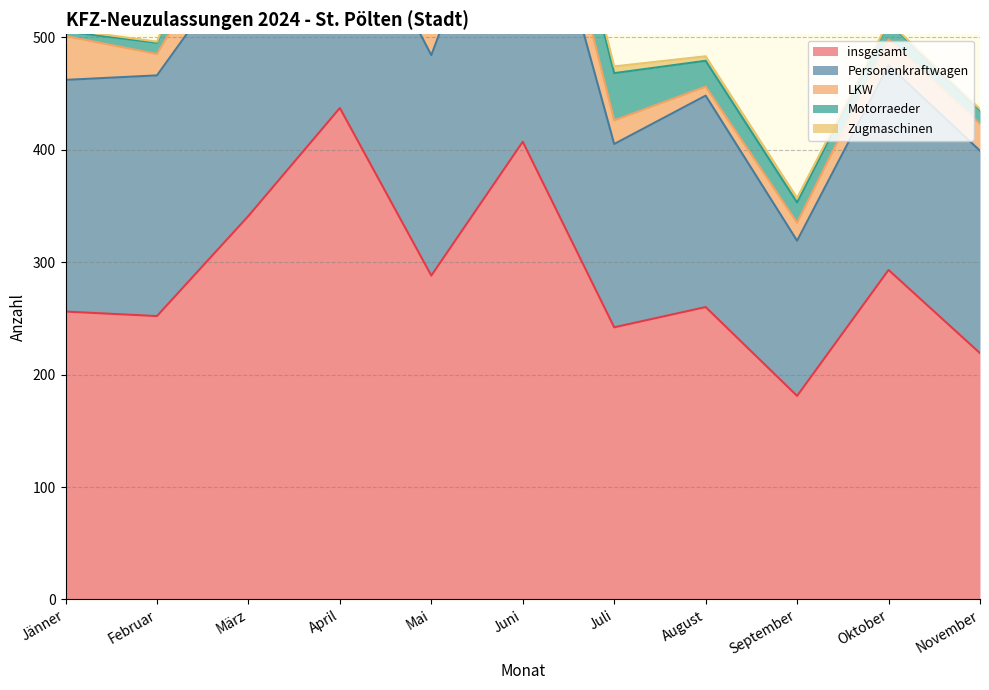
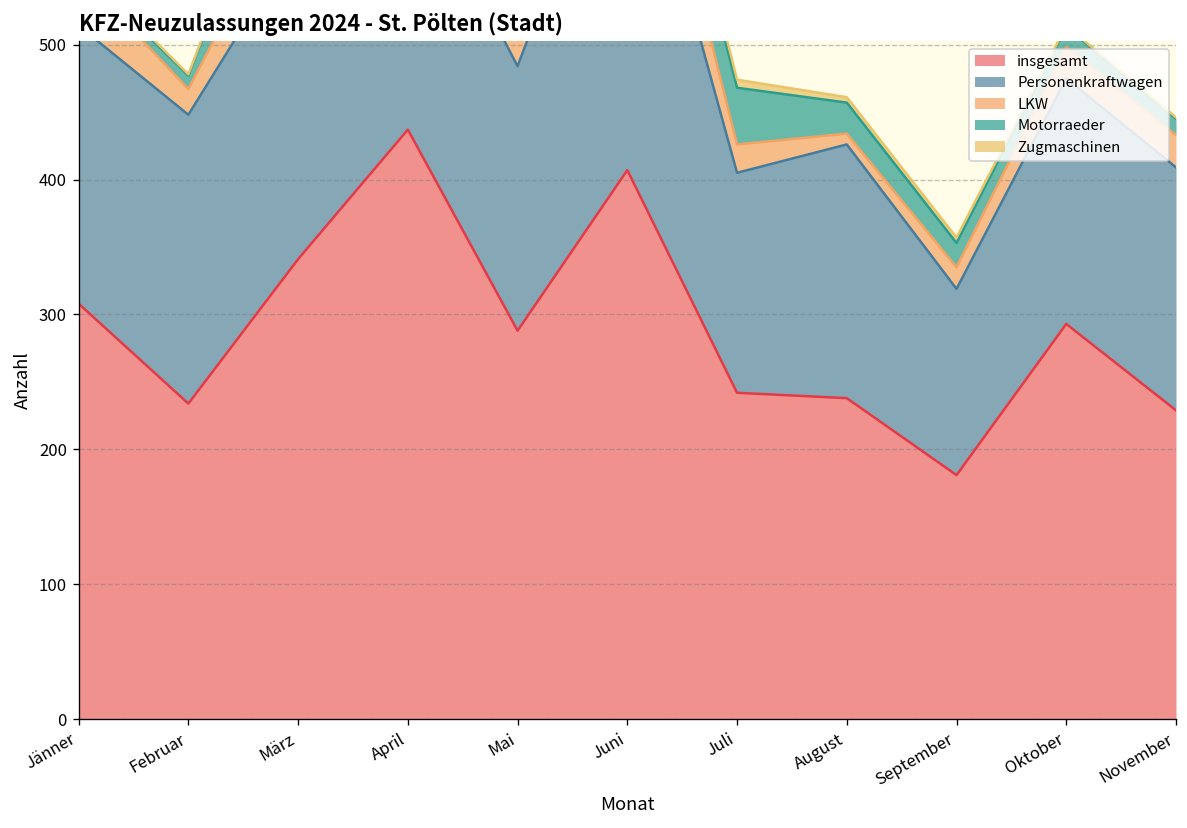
  {
    "insgesamt": {
-     "Jänner": 256,
-     "Februar": 252,
+     "Jänner": 308,
+     "Februar": 234,
      "März": 341,
      "April": 437,
      "Mai": 288,
      "Juni": 407,
      "Juli": 242,
-     "August": 260,
+     "August": 238,
      "September": 181,
      "Oktober": 293,
-     "November": 219
+     "November": 229
    }
  }
